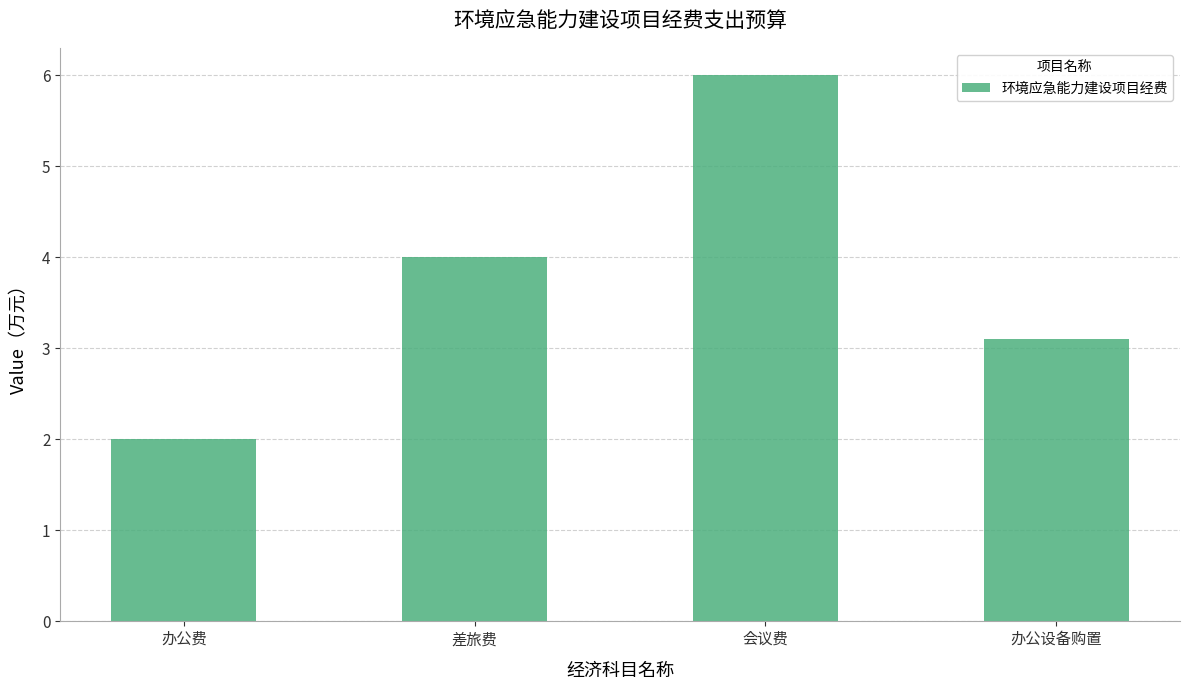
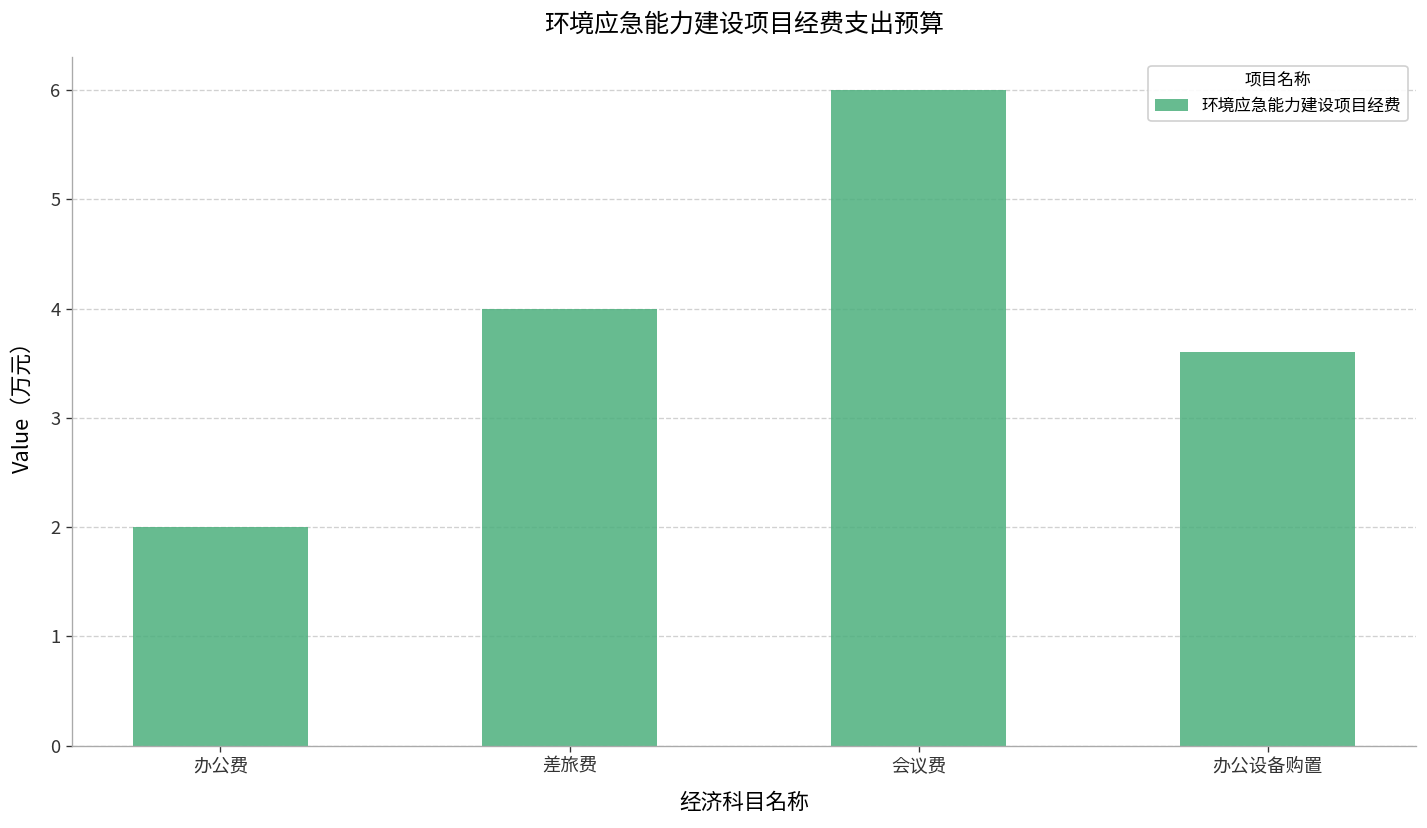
  {
    "办公费": 2.0,
    "差旅费": 4.0,
    "会议费": 6.0,
-   "办公设备购置": 3.1
+   "办公设备购置": 3.6
  }
